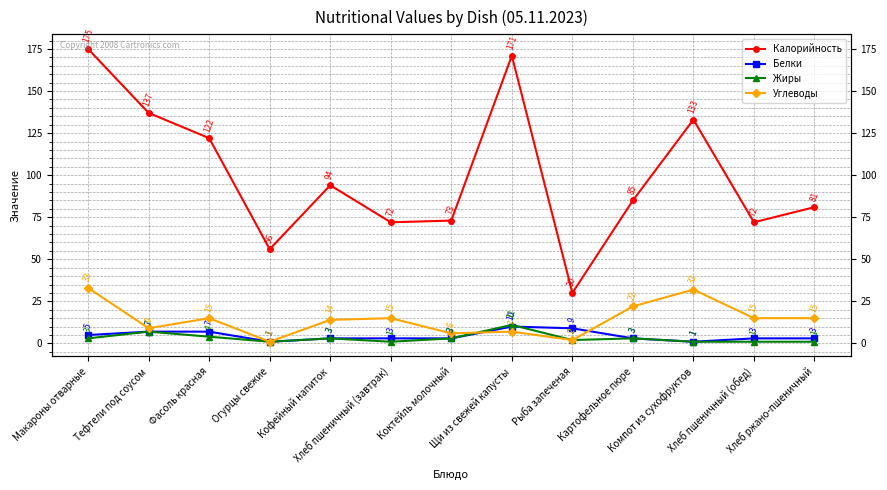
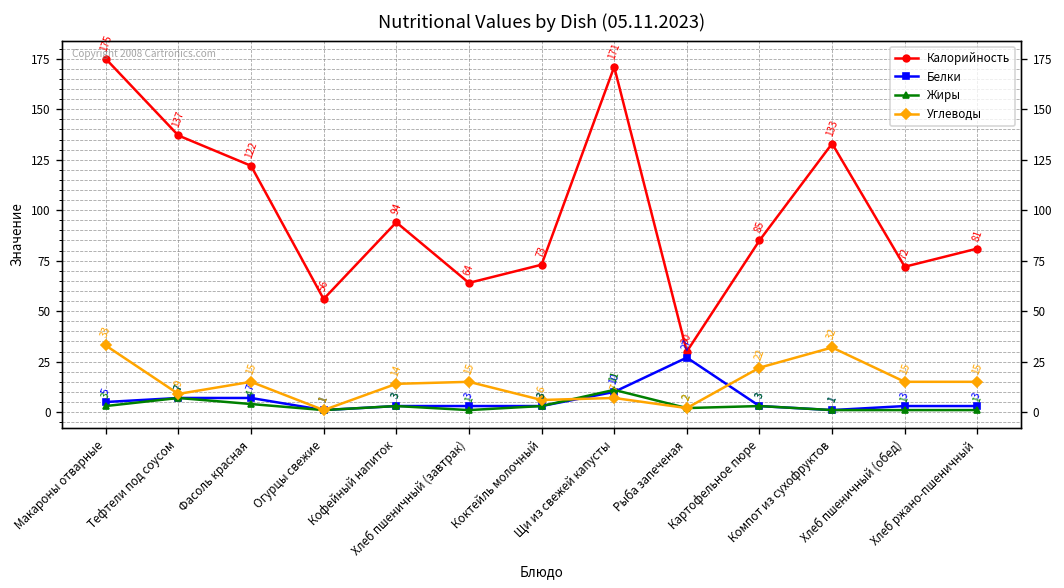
  {
    "Калорийность": {
      "Тефтели под соусом": 137,
      "Фасоль красная": 122,
      "Огурцы свежие": 56,
      "Кофейный напиток": 94,
-     "Хлеб пшеничный (завтрак)": 72,
+     "Хлеб пшеничный (завтрак)": 64,
      "Коктейль молочный": 73,
      "Щи из свежей капусты": 171,
      "Картофельное пюре": 85,
      "Компот из сухофруктов": 133,
      "Хлеб пшеничный (обед)": 72,
      "Хлеб ржано-пшеничный": 81
    },
    "Белки": {
-     "Рыба запеченая": 9
+     "Рыба запеченая": 27
    },
    "Углеводы": {
      "Макароны отварные": 33,
      "Фасоль красная": 15,
      "Кофейный напиток": 14,
      "Хлеб пшеничный (завтрак)": 15,
      "Картофельное пюре": 22,
      "Компот из сухофруктов": 32,
      "Хлеб пшеничный (обед)": 15,
      "Хлеб ржано-пшеничный": 15
    }
  }
